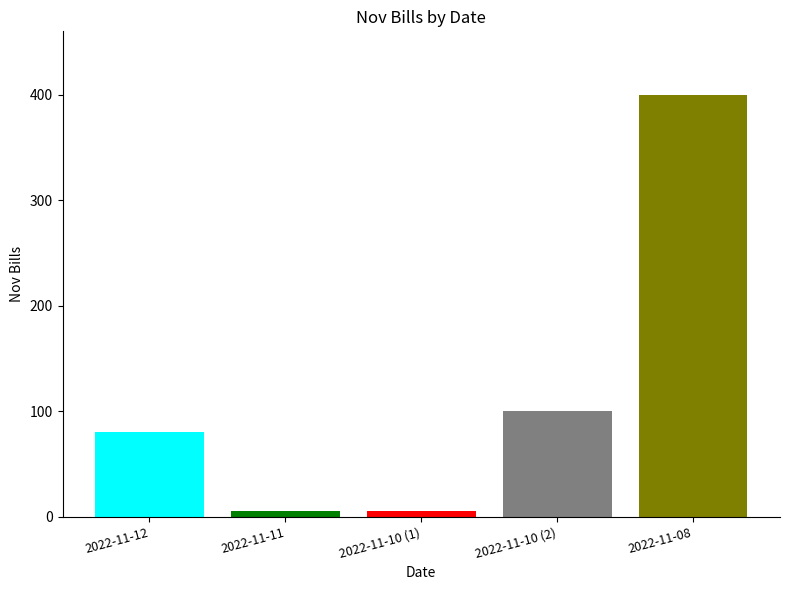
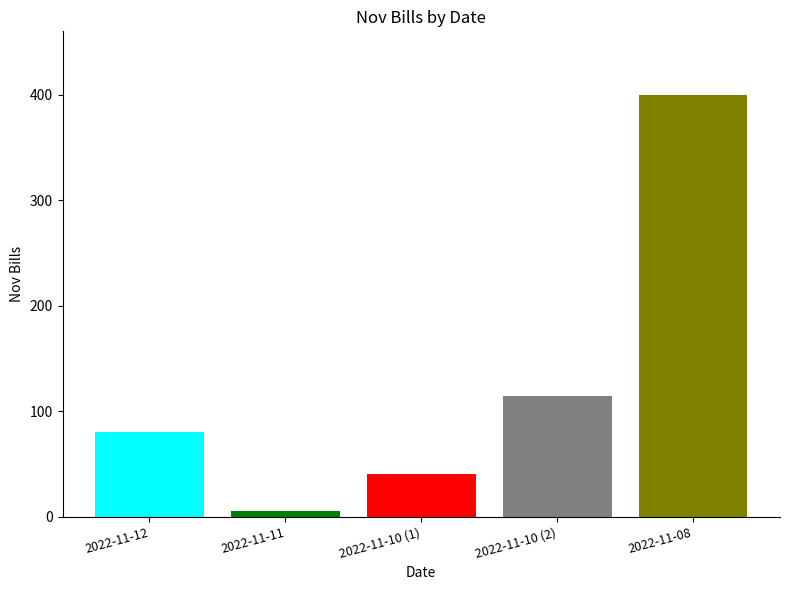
  {
    "2022-11-12": 80,
    "2022-11-11": 5,
-   "2022-11-10 (1)": 5,
-   "2022-11-10 (2)": 100,
+   "2022-11-10 (1)": 40,
+   "2022-11-10 (2)": 114,
    "2022-11-08": 400
  }
